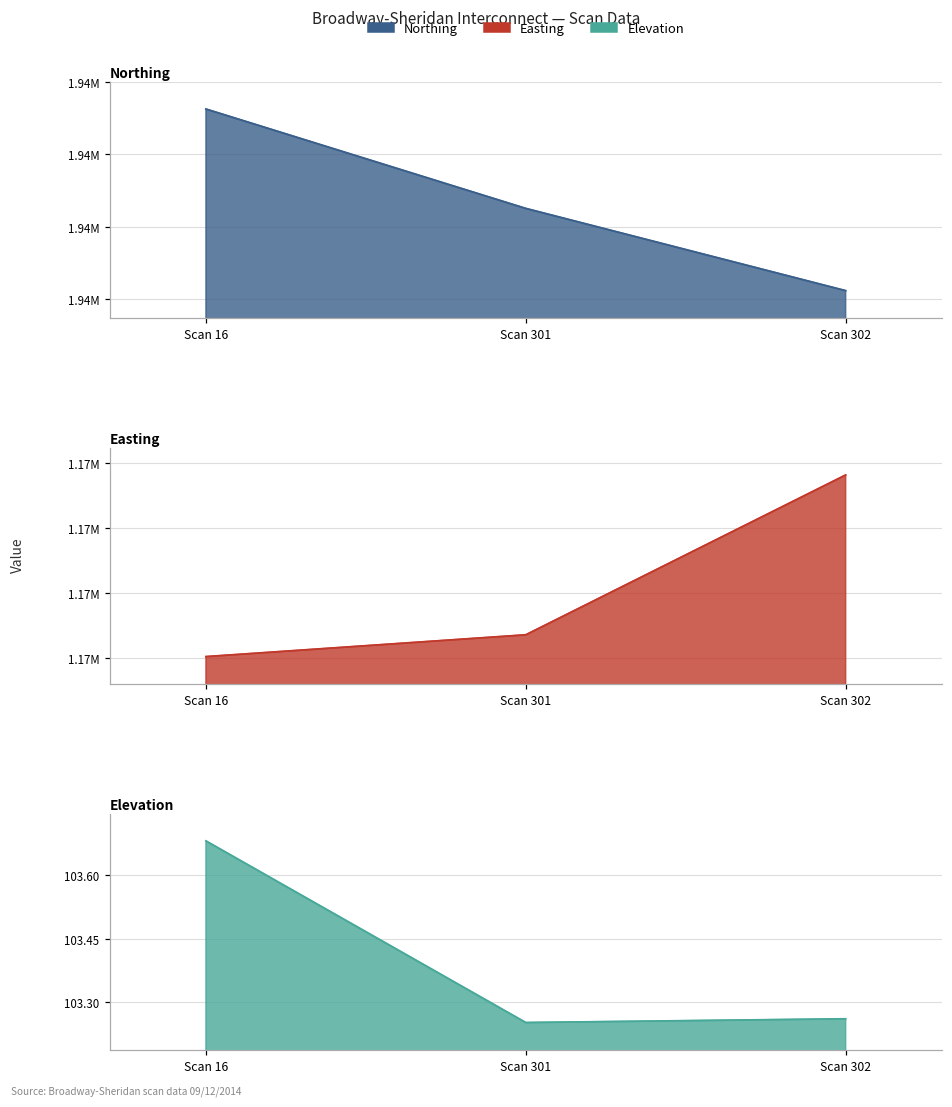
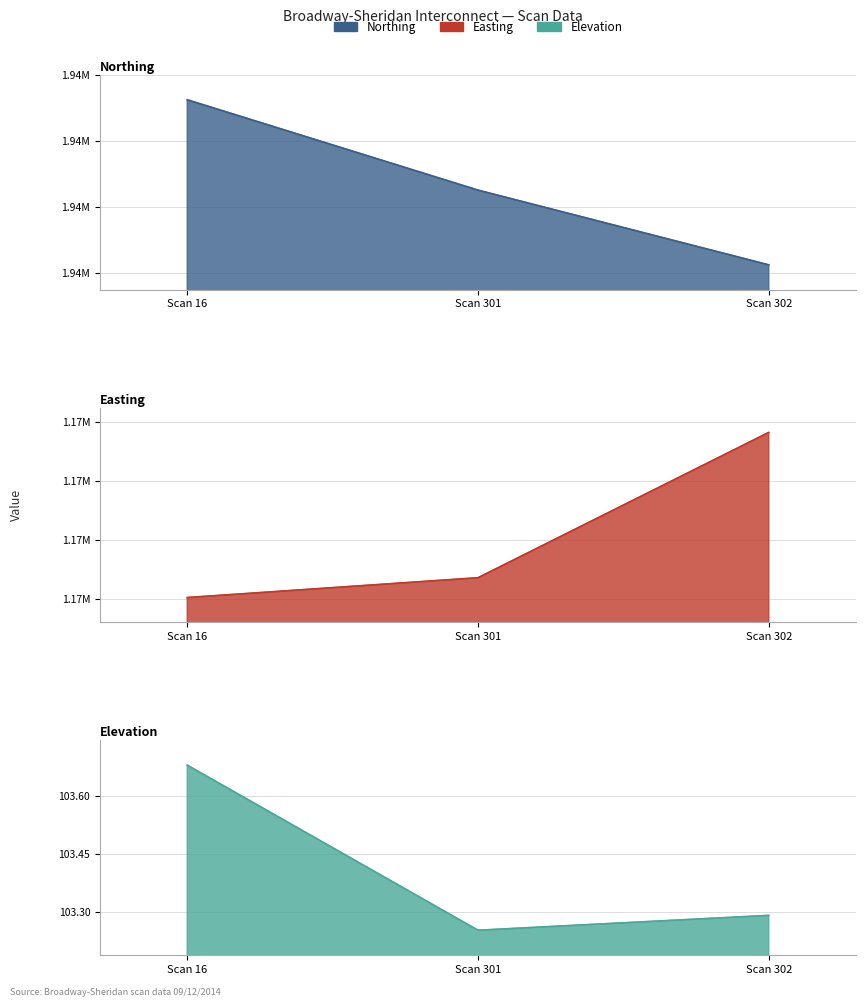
  {
    "Elevation": {
      "Scan 16": 103.68,
      "Scan 301": 103.25,
-     "Scan 302": 103.26
+     "Scan 302": 103.29
    }
  }
